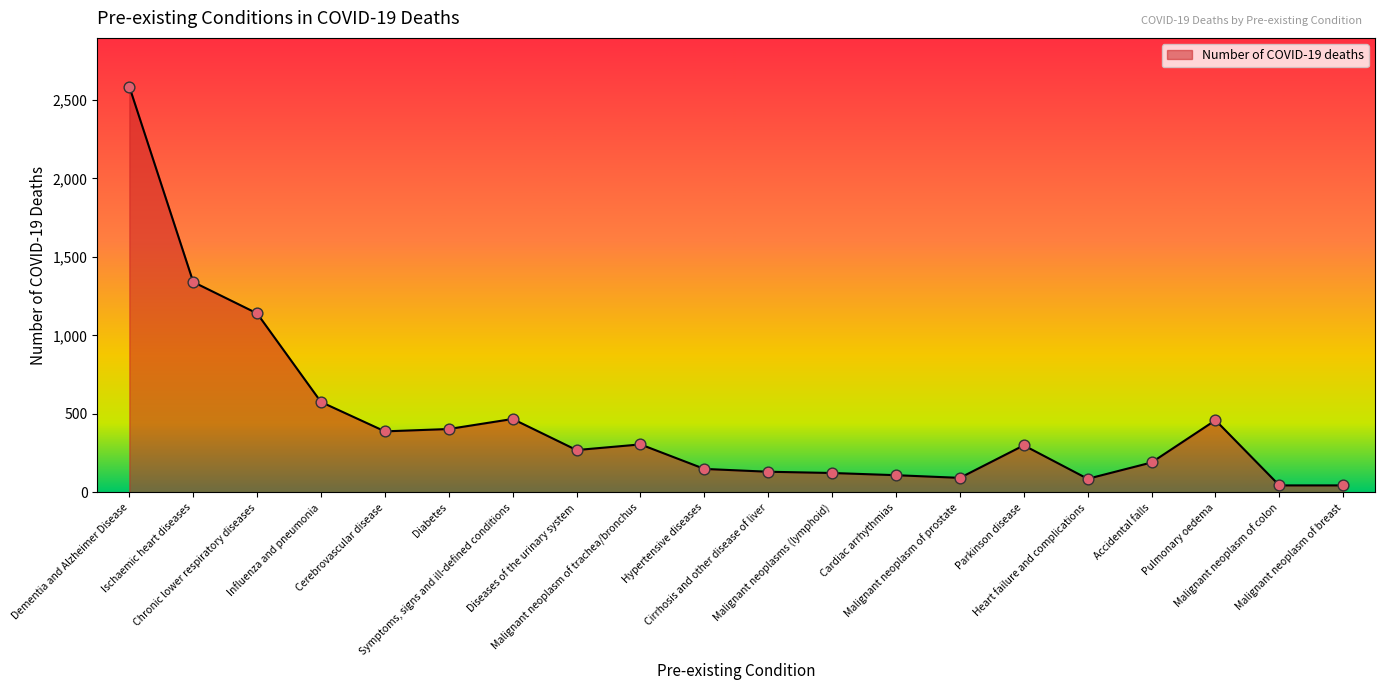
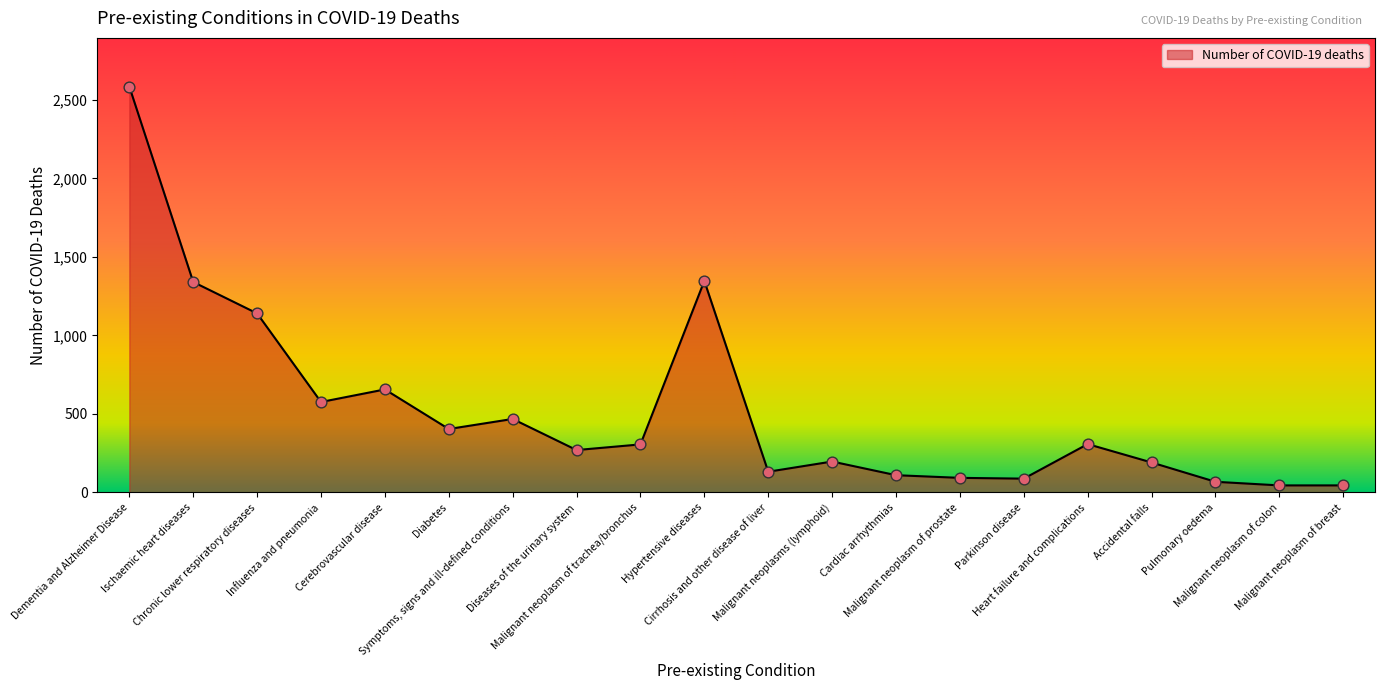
  {
    "Dementia and Alzheimer Disease": "2,580",
    "Ischaemic heart diseases": "1,340",
    "Chronic lower respiratory diseases": "1,140",
    "Influenza and pneumonia": "580",
-   "Cerebrovascular disease": "390",
+   "Cerebrovascular disease": "660",
    "Diabetes": "400",
    "Symptoms, signs and ill-defined conditions": "470",
    "Diseases of the urinary system": "270",
    "Malignant neoplasm of trachea/bronchus": "310",
-   "Hypertensive diseases": "150",
+   "Hypertensive diseases": "1,350",
    "Cirrhosis and other disease of liver": "130",
-   "Malignant neoplasms (lymphoid)": "120",
+   "Malignant neoplasms (lymphoid)": "200",
    "Cardiac arrhythmias": "110",
    "Malignant neoplasm of prostate": "90",
-   "Parkinson disease": "300",
-   "Heart failure and complications": "90",
+   "Parkinson disease": "90",
+   "Heart failure and complications": "310",
    "Accidental falls": "190",
-   "Pulmonary oedema": "460",
+   "Pulmonary oedema": "70",
    "Malignant neoplasm of colon": "50",
    "Malignant neoplasm of breast": "50"
  }
